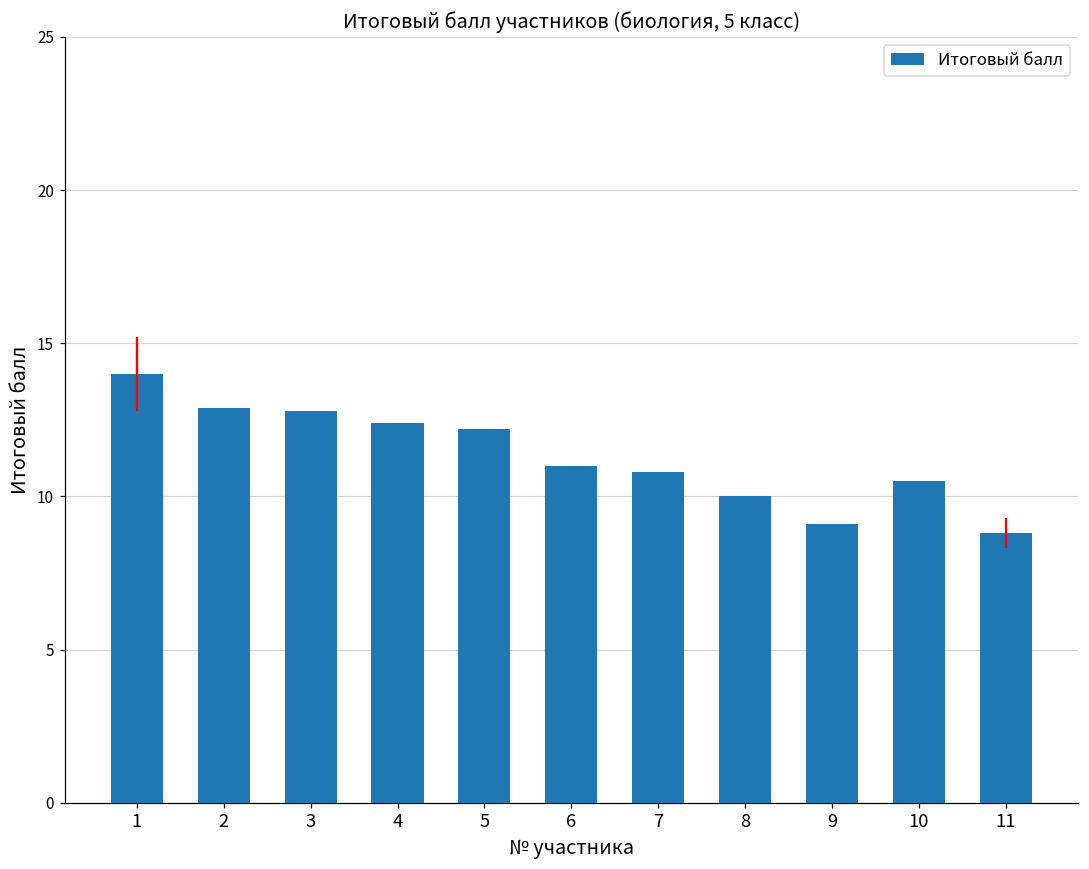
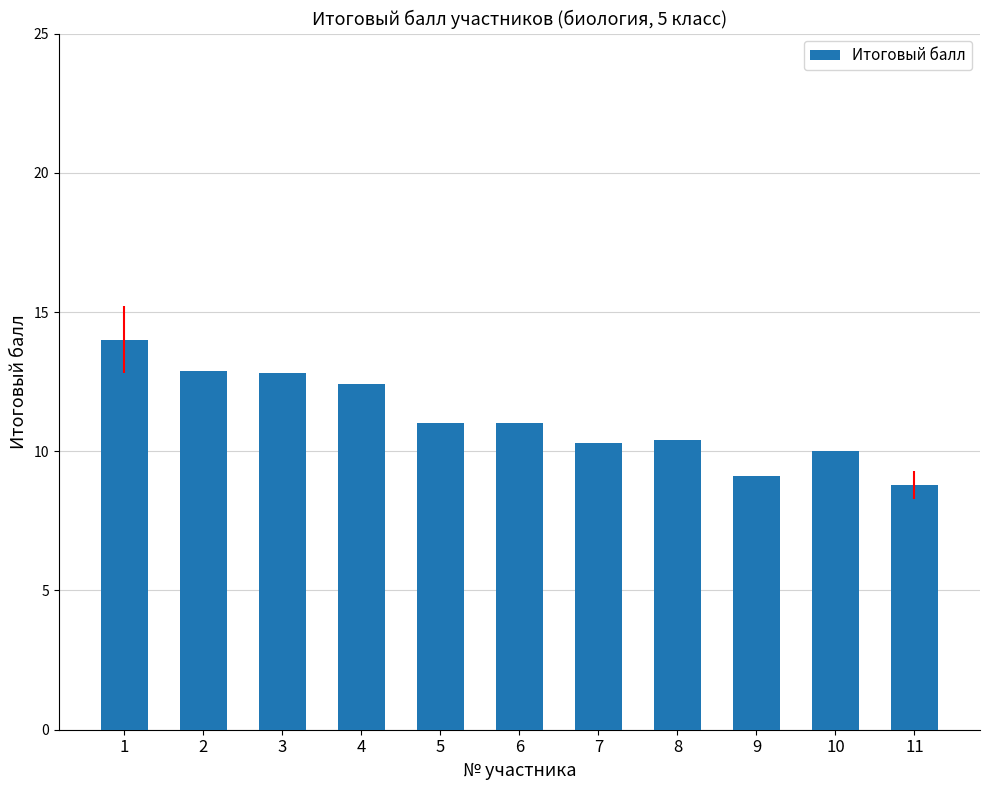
  {
    "1": 14.0,
    "2": 12.9,
    "3": 12.8,
    "4": 12.4,
-   "5": 12.2,
+   "5": 11.0,
    "6": 11.0,
-   "7": 10.8,
-   "8": 10.0,
+   "7": 10.3,
+   "8": 10.4,
    "9": 9.1,
-   "10": 10.5,
+   "10": 10.0,
    "11": 8.8
  }
